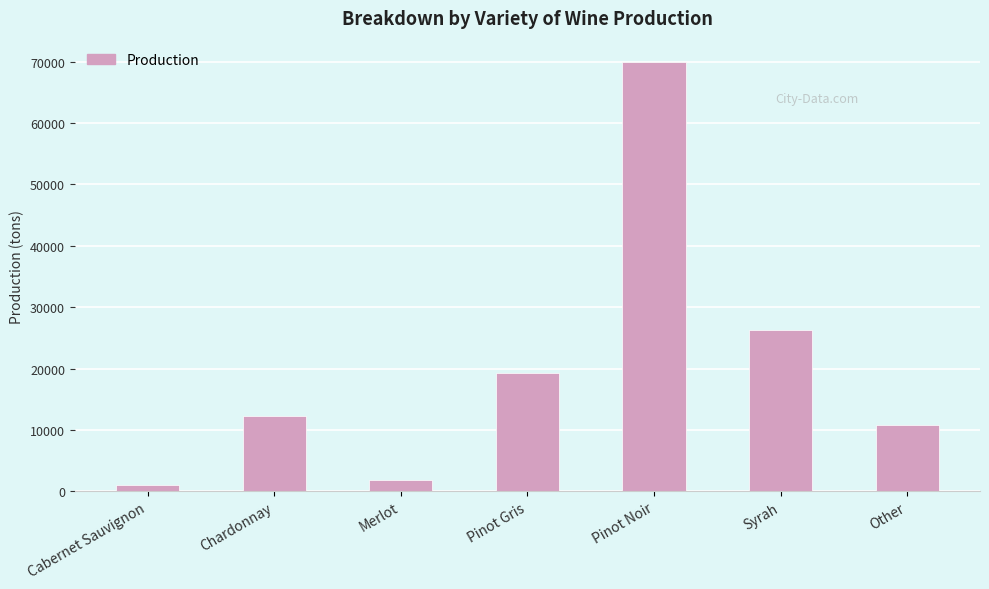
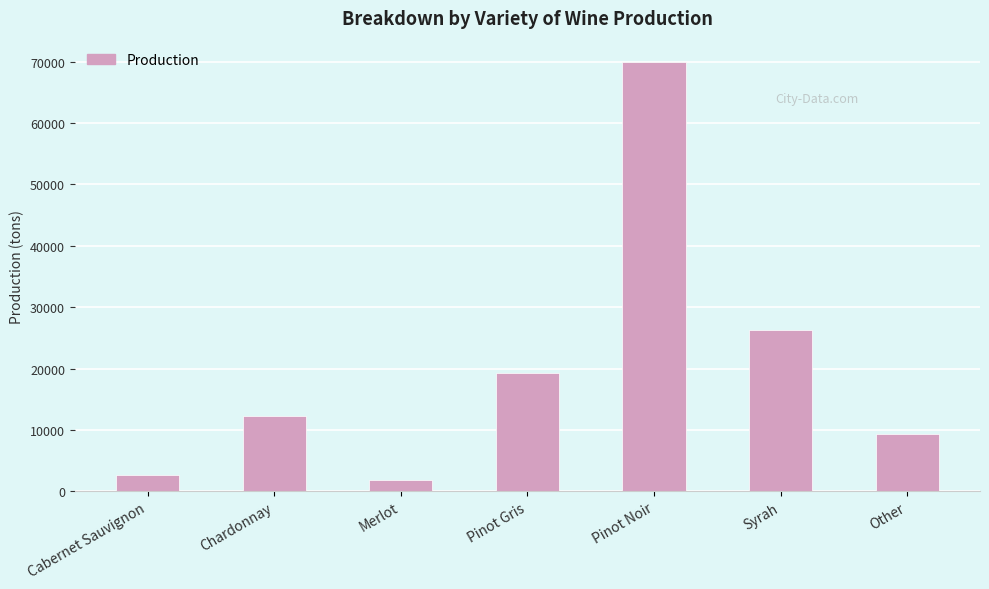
  {
-   "Cabernet Sauvignon": 1000,
+   "Cabernet Sauvignon": 3000,
    "Chardonnay": 12000,
    "Merlot": 2000,
    "Pinot Gris": 19000,
    "Pinot Noir": 70000,
    "Syrah": 26000,
-   "Other": 11000
+   "Other": 9000
  }
